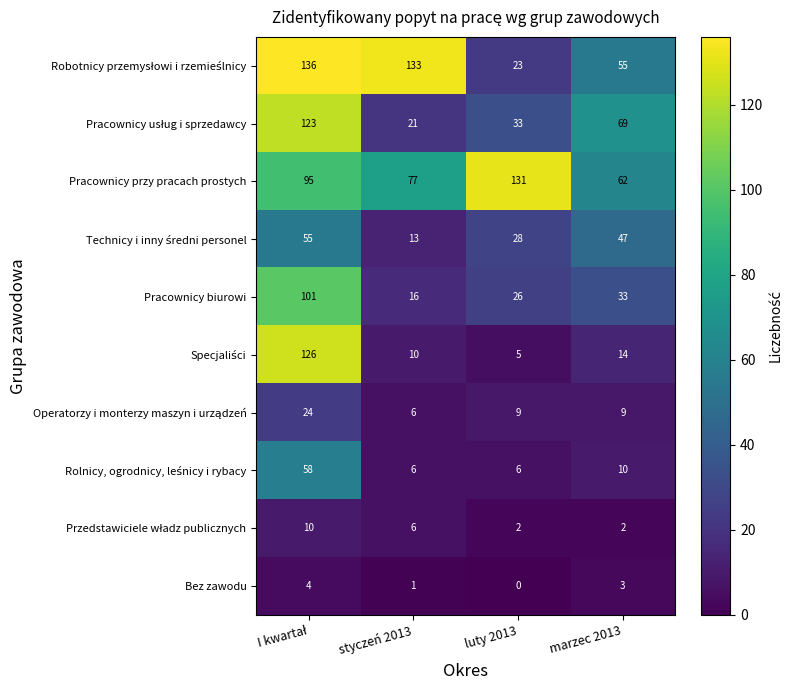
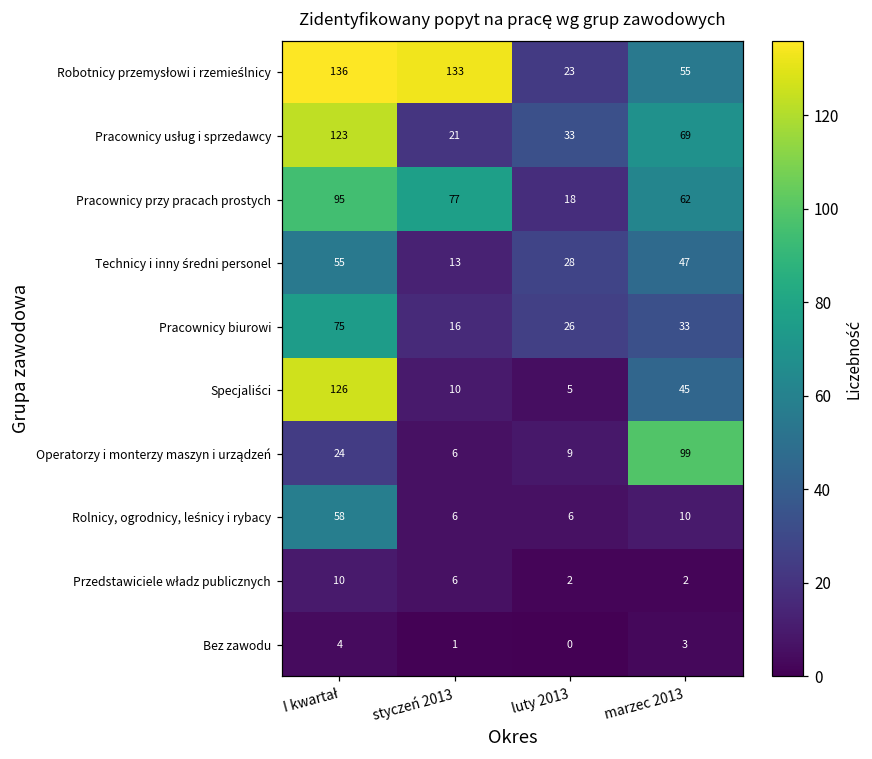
  {
    "Robotnicy przemysłowi i rzemieślnicy": {
      "I kwartał": 136,
      "styczeń 2013": 133,
      "luty 2013": 23,
      "marzec 2013": 55
    },
    "Pracownicy usług i sprzedawcy": {
      "I kwartał": 123,
      "styczeń 2013": 21,
      "luty 2013": 33,
      "marzec 2013": 69
    },
    "Pracownicy przy pracach prostych": {
      "I kwartał": 95,
      "styczeń 2013": 77,
-     "luty 2013": 131,
+     "luty 2013": 18,
      "marzec 2013": 62
    },
    "Technicy i inny średni personel": {
      "I kwartał": 55,
      "styczeń 2013": 13,
      "luty 2013": 28,
      "marzec 2013": 47
    },
    "Pracownicy biurowi": {
-     "I kwartał": 101,
+     "I kwartał": 75,
      "styczeń 2013": 16,
      "luty 2013": 26,
      "marzec 2013": 33
    },
    "Specjaliści": {
      "I kwartał": 126,
      "styczeń 2013": 10,
      "luty 2013": 5,
-     "marzec 2013": 14
+     "marzec 2013": 45
    },
    "Operatorzy i monterzy maszyn i urządzeń": {
      "I kwartał": 24,
      "styczeń 2013": 6,
      "luty 2013": 9,
-     "marzec 2013": 9
+     "marzec 2013": 99
    },
    "Rolnicy, ogrodnicy, leśnicy i rybacy": {
      "I kwartał": 58,
      "styczeń 2013": 6,
      "luty 2013": 6,
      "marzec 2013": 10
    },
    "Przedstawiciele władz publicznych": {
      "I kwartał": 10,
      "styczeń 2013": 6,
      "luty 2013": 2,
      "marzec 2013": 2
    },
    "Bez zawodu": {
      "I kwartał": 4,
      "styczeń 2013": 1,
      "luty 2013": 0,
      "marzec 2013": 3
    }
  }
